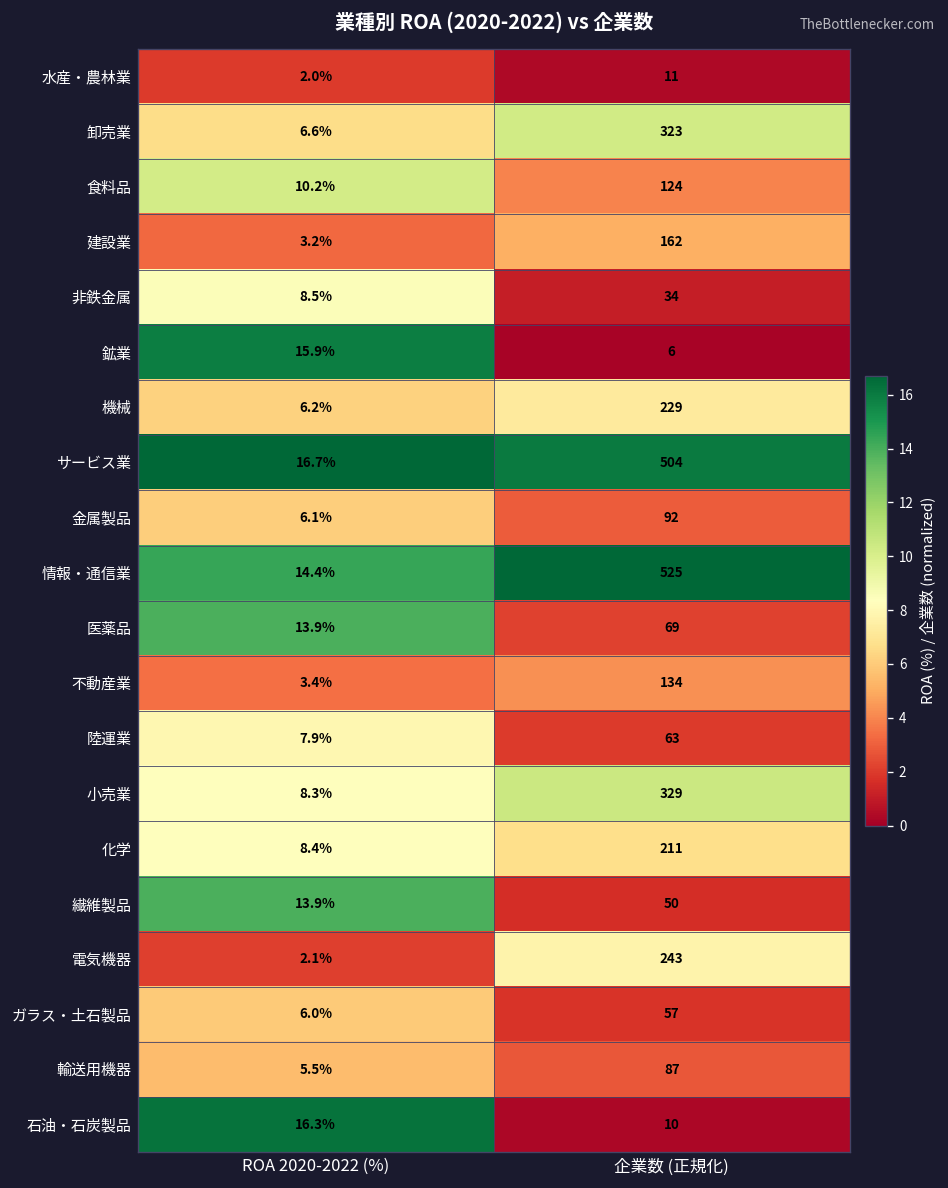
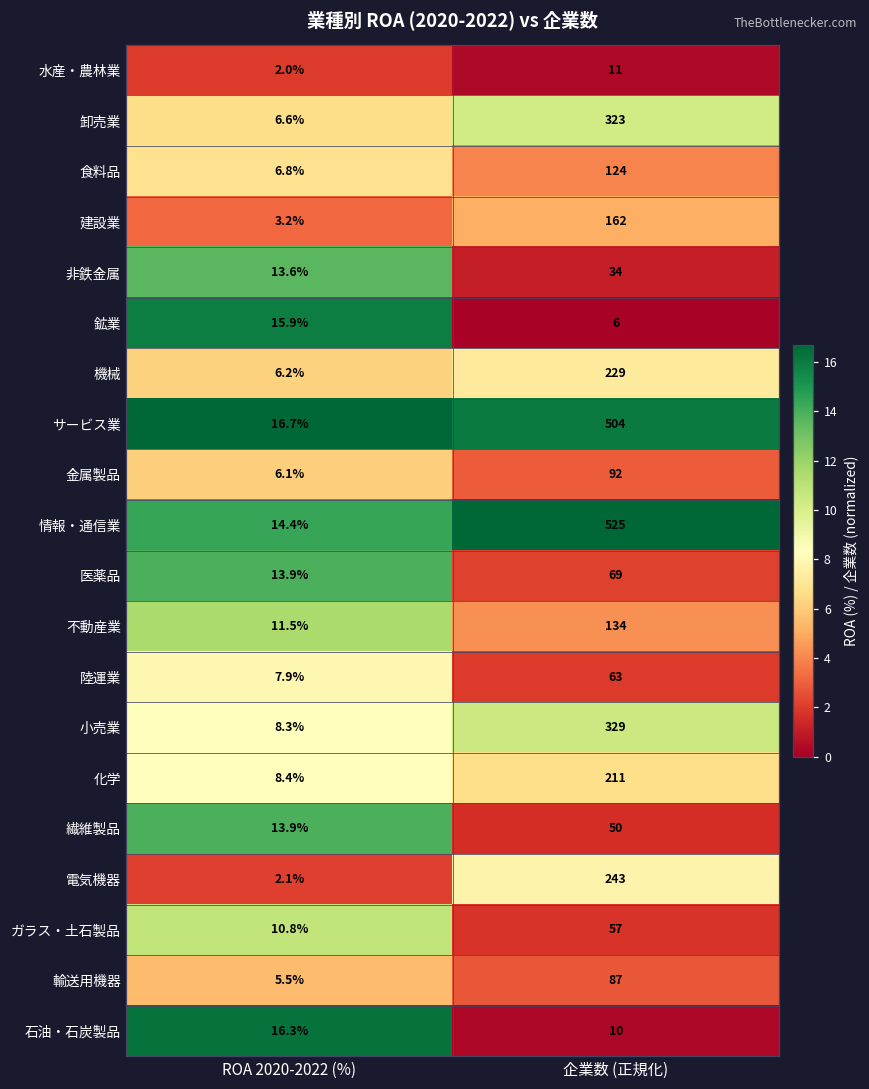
  {
    "水産・農林業": {
      "ROA 2020-2022 (%)": "2.0%",
      "企業数 (正規化)": "11"
    },
    "卸売業": {
      "ROA 2020-2022 (%)": "6.6%",
      "企業数 (正規化)": "323"
    },
    "食料品": {
-     "ROA 2020-2022 (%)": "10.2%",
+     "ROA 2020-2022 (%)": "6.8%",
      "企業数 (正規化)": "124"
    },
    "建設業": {
      "ROA 2020-2022 (%)": "3.2%",
      "企業数 (正規化)": "162"
    },
    "非鉄金属": {
-     "ROA 2020-2022 (%)": "8.5%",
+     "ROA 2020-2022 (%)": "13.6%",
      "企業数 (正規化)": "34"
    },
    "鉱業": {
      "ROA 2020-2022 (%)": "15.9%",
      "企業数 (正規化)": "6"
    },
    "機械": {
      "ROA 2020-2022 (%)": "6.2%",
      "企業数 (正規化)": "229"
    },
    "サービス業": {
      "ROA 2020-2022 (%)": "16.7%",
      "企業数 (正規化)": "504"
    },
    "金属製品": {
      "ROA 2020-2022 (%)": "6.1%",
      "企業数 (正規化)": "92"
    },
    "情報・通信業": {
      "ROA 2020-2022 (%)": "14.4%",
      "企業数 (正規化)": "525"
    },
    "医薬品": {
      "ROA 2020-2022 (%)": "13.9%",
      "企業数 (正規化)": "69"
    },
    "不動産業": {
-     "ROA 2020-2022 (%)": "3.4%",
+     "ROA 2020-2022 (%)": "11.5%",
      "企業数 (正規化)": "134"
    },
    "陸運業": {
      "ROA 2020-2022 (%)": "7.9%",
      "企業数 (正規化)": "63"
    },
    "小売業": {
      "ROA 2020-2022 (%)": "8.3%",
      "企業数 (正規化)": "329"
    },
    "化学": {
      "ROA 2020-2022 (%)": "8.4%",
      "企業数 (正規化)": "211"
    },
    "繊維製品": {
      "ROA 2020-2022 (%)": "13.9%",
      "企業数 (正規化)": "50"
    },
    "電気機器": {
      "ROA 2020-2022 (%)": "2.1%",
      "企業数 (正規化)": "243"
    },
    "ガラス・土石製品": {
-     "ROA 2020-2022 (%)": "6.0%",
+     "ROA 2020-2022 (%)": "10.8%",
      "企業数 (正規化)": "57"
    },
    "輸送用機器": {
      "ROA 2020-2022 (%)": "5.5%",
      "企業数 (正規化)": "87"
    },
    "石油・石炭製品": {
      "ROA 2020-2022 (%)": "16.3%",
      "企業数 (正規化)": "10"
    }
  }
